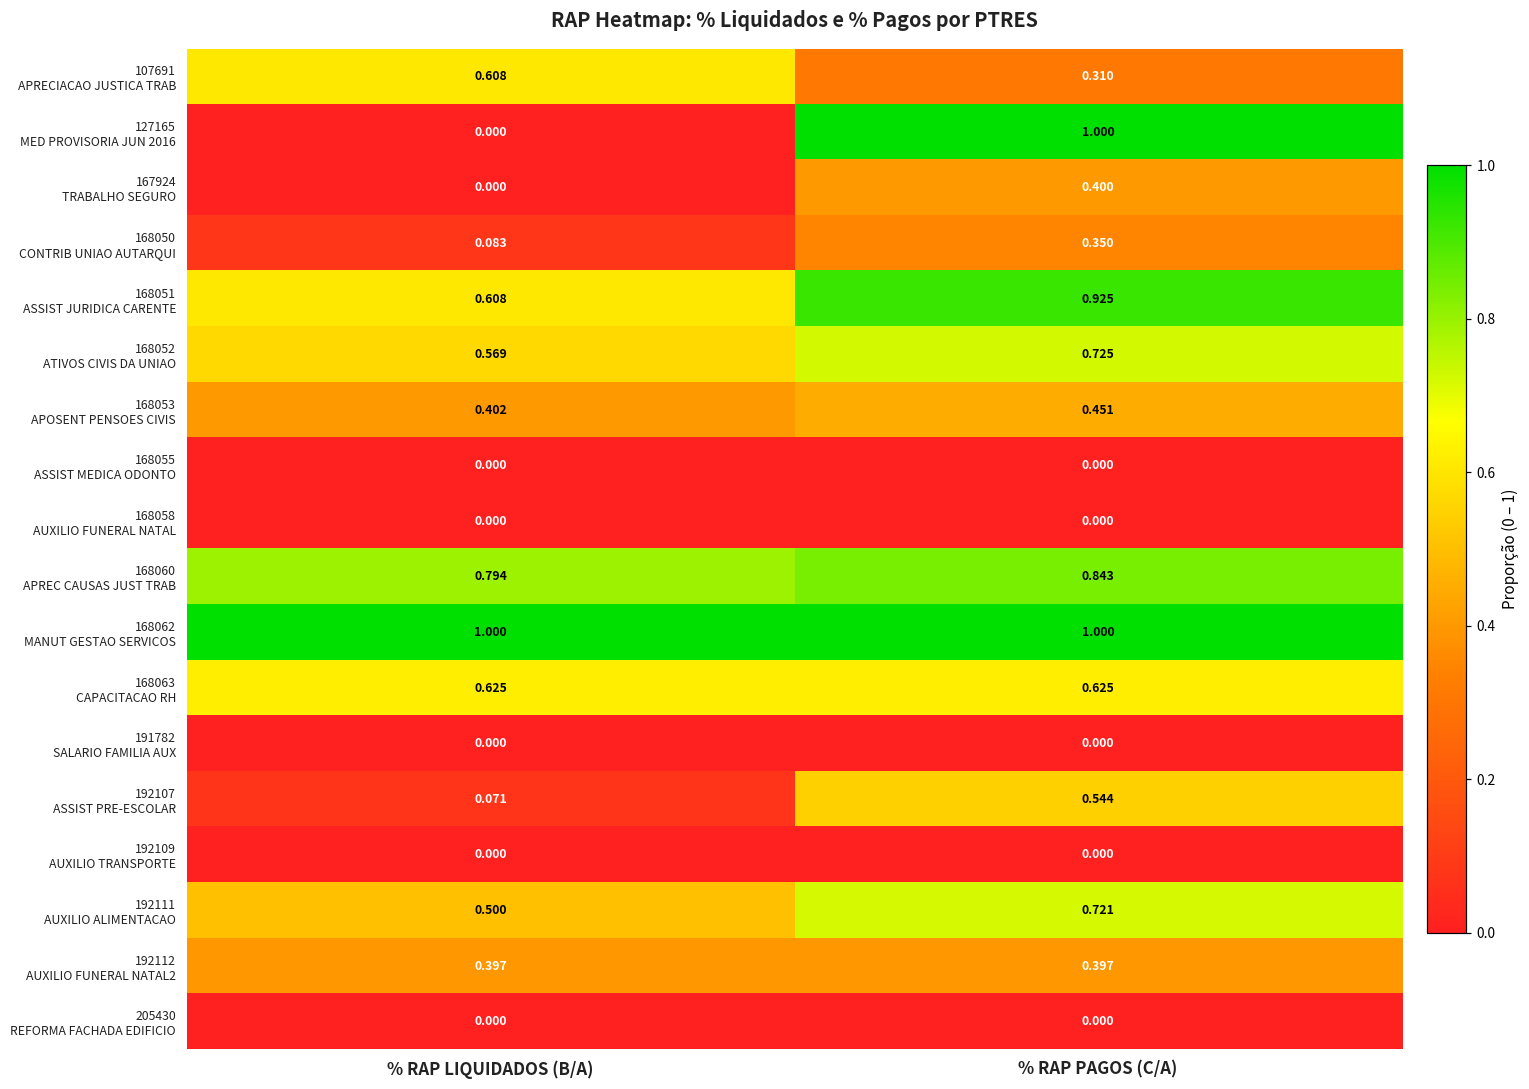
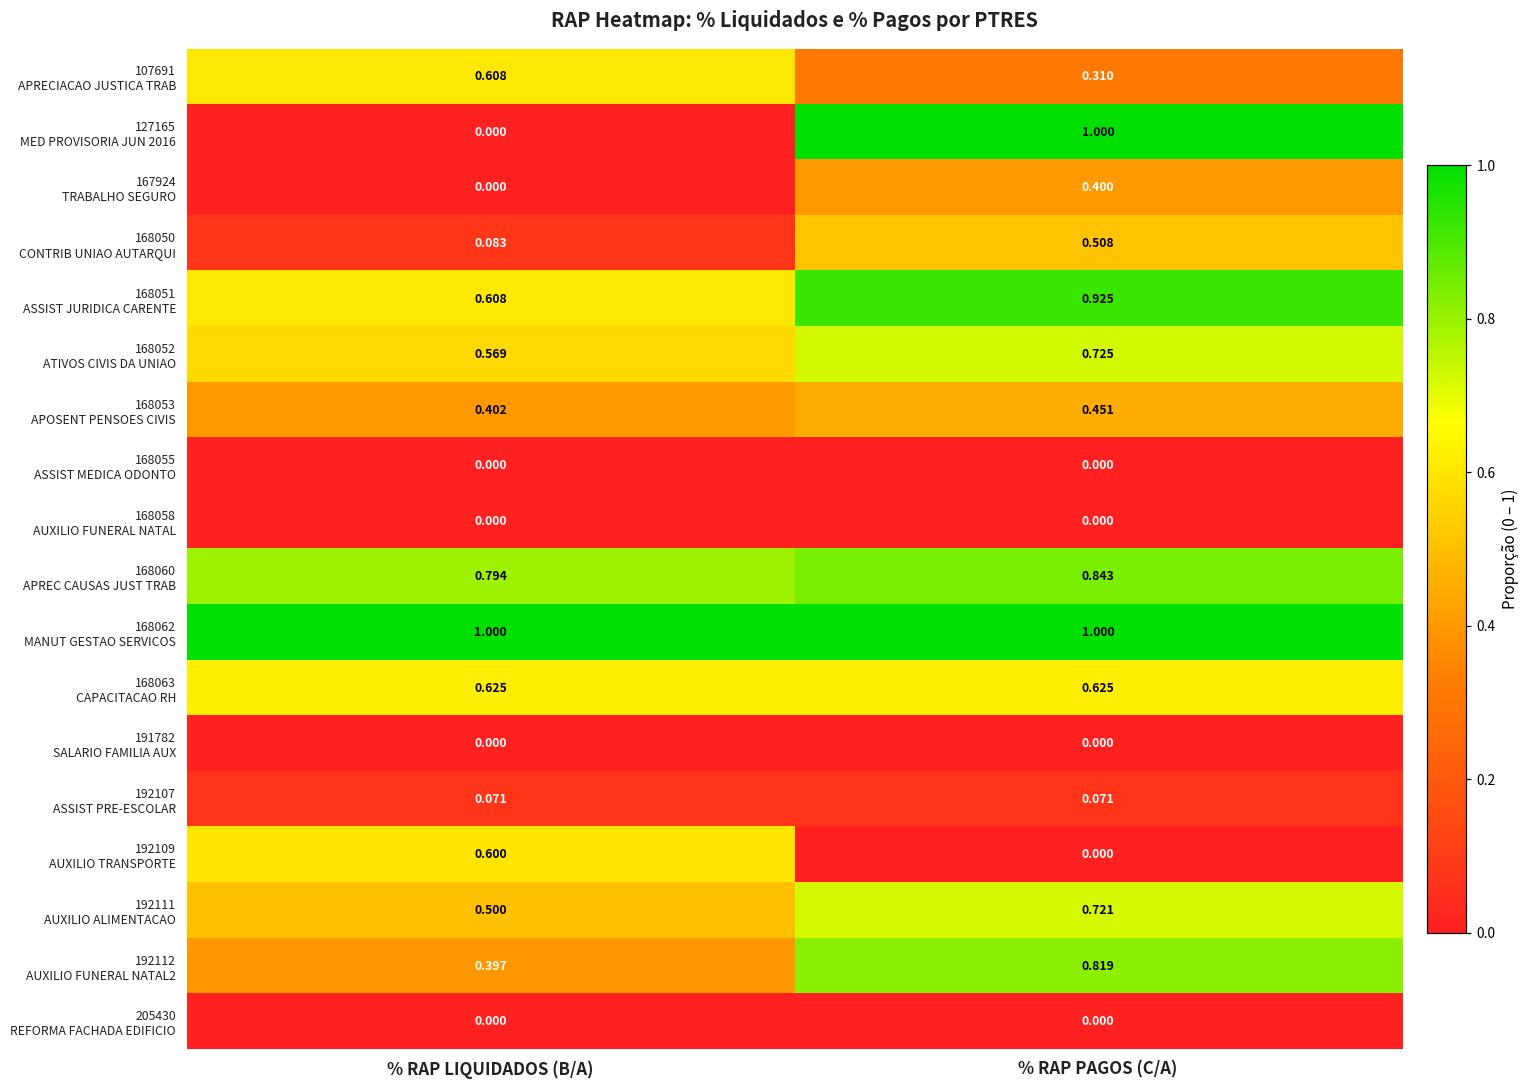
  {
    "107691 APRECIACAO JUSTICA TRAB": {
      "% RAP LIQUIDADOS (B/A)": 0.608,
      "% RAP PAGOS (C/A)": 0.310
    },
    "127165 MED PROVISORIA JUN 2016": {
      "% RAP LIQUIDADOS (B/A)": 0.000,
      "% RAP PAGOS (C/A)": 1.000
    },
    "167924 TRABALHO SEGURO": {
      "% RAP LIQUIDADOS (B/A)": 0.000,
      "% RAP PAGOS (C/A)": 0.400
    },
    "168050 CONTRIB UNIAO AUTARQUI": {
      "% RAP LIQUIDADOS (B/A)": 0.083,
-     "% RAP PAGOS (C/A)": 0.350
+     "% RAP PAGOS (C/A)": 0.508
    },
    "168051 ASSIST JURIDICA CARENTE": {
      "% RAP LIQUIDADOS (B/A)": 0.608,
      "% RAP PAGOS (C/A)": 0.925
    },
    "168052 ATIVOS CIVIS DA UNIAO": {
      "% RAP LIQUIDADOS (B/A)": 0.569,
      "% RAP PAGOS (C/A)": 0.725
    },
    "168053 APOSENT PENSOES CIVIS": {
      "% RAP LIQUIDADOS (B/A)": 0.402,
      "% RAP PAGOS (C/A)": 0.451
    },
    "168055 ASSIST MEDICA ODONTO": {
      "% RAP LIQUIDADOS (B/A)": 0.000,
      "% RAP PAGOS (C/A)": 0.000
    },
    "168058 AUXILIO FUNERAL NATAL": {
      "% RAP LIQUIDADOS (B/A)": 0.000,
      "% RAP PAGOS (C/A)": 0.000
    },
    "168060 APREC CAUSAS JUST TRAB": {
      "% RAP LIQUIDADOS (B/A)": 0.794,
      "% RAP PAGOS (C/A)": 0.843
    },
    "168062 MANUT GESTAO SERVICOS": {
      "% RAP LIQUIDADOS (B/A)": 1.000,
      "% RAP PAGOS (C/A)": 1.000
    },
    "168063 CAPACITACAO RH": {
      "% RAP LIQUIDADOS (B/A)": 0.625,
      "% RAP PAGOS (C/A)": 0.625
    },
    "191782 SALARIO FAMILIA AUX": {
      "% RAP LIQUIDADOS (B/A)": 0.000,
      "% RAP PAGOS (C/A)": 0.000
    },
    "192107 ASSIST PRE-ESCOLAR": {
      "% RAP LIQUIDADOS (B/A)": 0.071,
-     "% RAP PAGOS (C/A)": 0.544
+     "% RAP PAGOS (C/A)": 0.071
    },
    "192109 AUXILIO TRANSPORTE": {
-     "% RAP LIQUIDADOS (B/A)": 0.000,
+     "% RAP LIQUIDADOS (B/A)": 0.600,
      "% RAP PAGOS (C/A)": 0.000
    },
    "192111 AUXILIO ALIMENTACAO": {
      "% RAP LIQUIDADOS (B/A)": 0.500,
      "% RAP PAGOS (C/A)": 0.721
    },
    "192112 AUXILIO FUNERAL NATAL2": {
      "% RAP LIQUIDADOS (B/A)": 0.397,
-     "% RAP PAGOS (C/A)": 0.397
+     "% RAP PAGOS (C/A)": 0.819
    },
    "205430 REFORMA FACHADA EDIFICIO": {
      "% RAP LIQUIDADOS (B/A)": 0.000,
      "% RAP PAGOS (C/A)": 0.000
    }
  }
